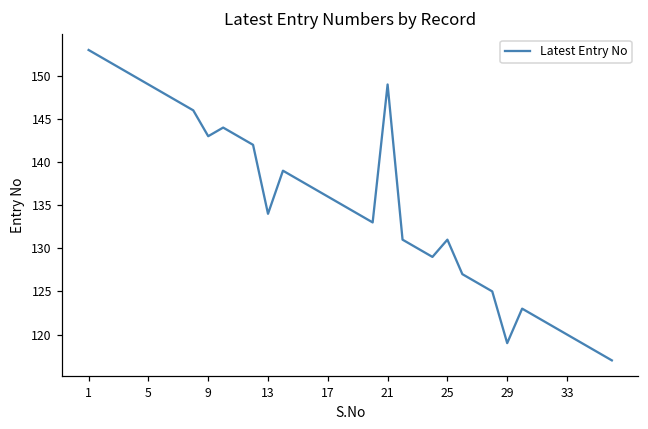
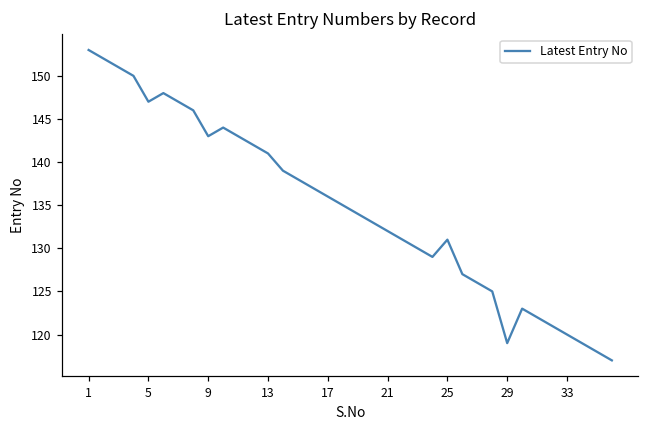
  {
    "1": 153,
-   "5": 149,
+   "5": 147,
    "9": 143,
-   "13": 134,
+   "13": 141,
    "17": 136,
-   "21": 149,
+   "21": 132,
    "25": 131,
    "29": 119,
    "33": 120
  }
